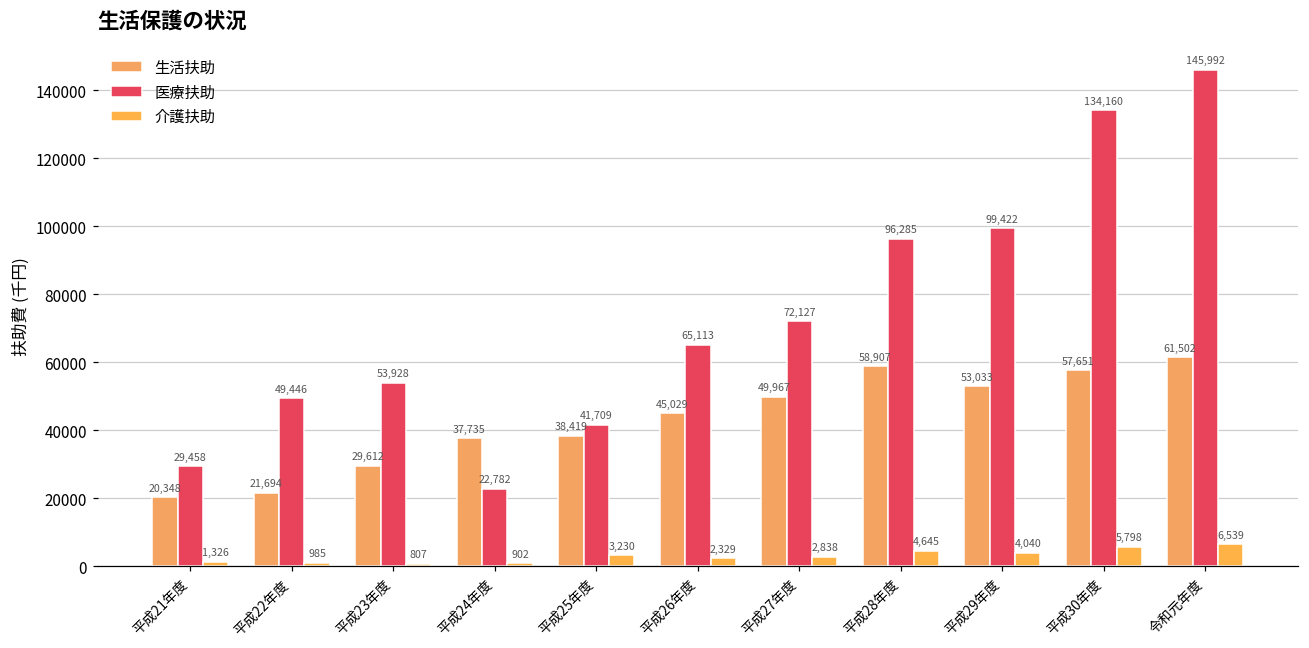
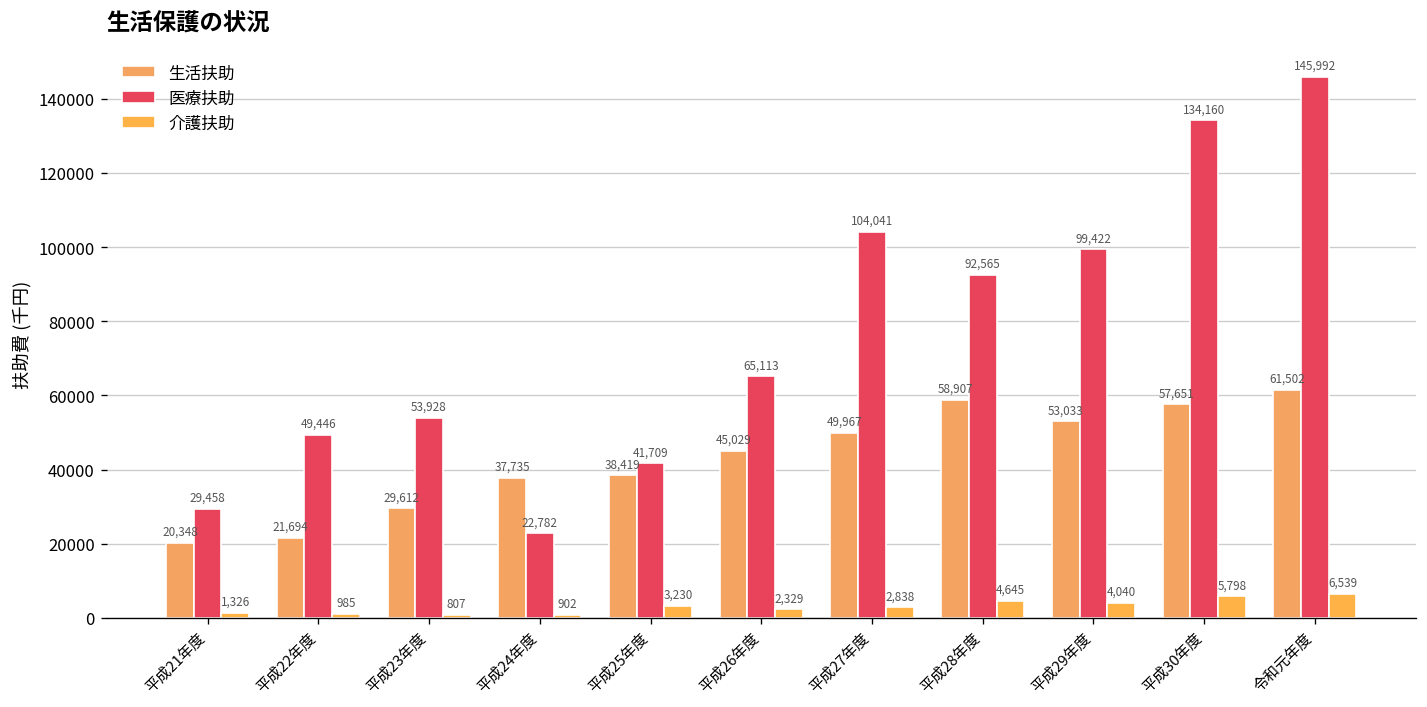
  {
    "医療扶助": {
      "平成21年度": "29,458",
      "平成22年度": "49,446",
      "平成23年度": "53,928",
      "平成24年度": "22,782",
      "平成25年度": "41,709",
      "平成26年度": "65,113",
-     "平成27年度": "72,127",
-     "平成28年度": "96,285",
+     "平成27年度": "104,041",
+     "平成28年度": "92,565",
      "平成29年度": "99,422",
      "平成30年度": "134,160",
      "令和元年度": "145,992"
    }
  }
